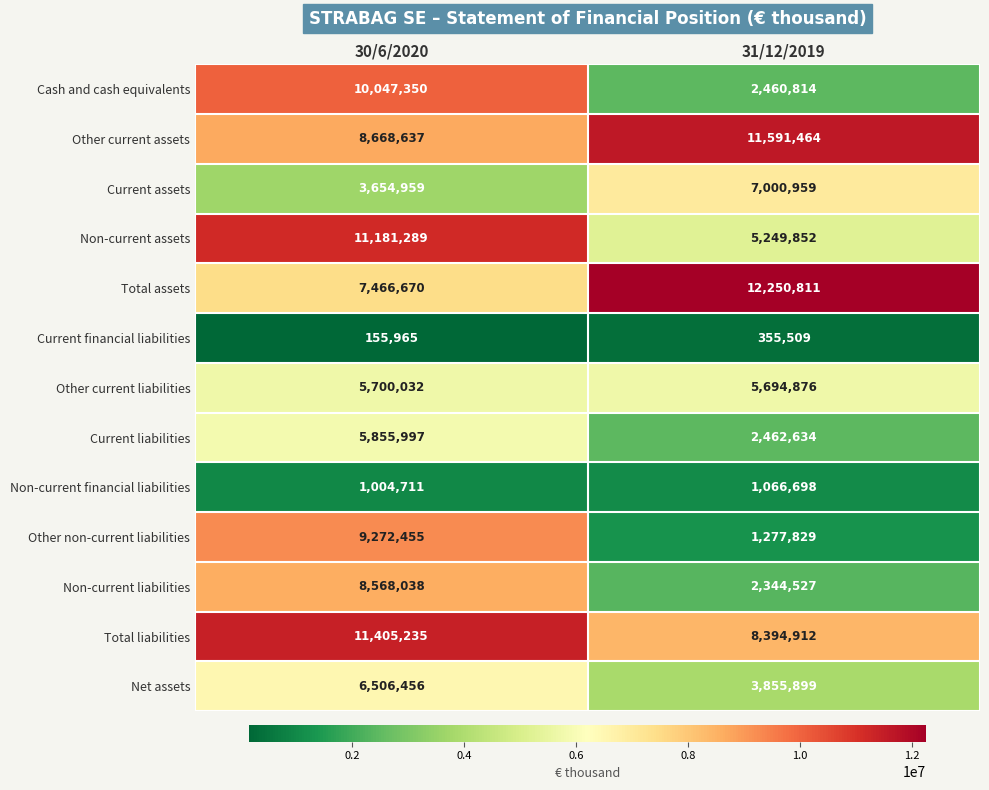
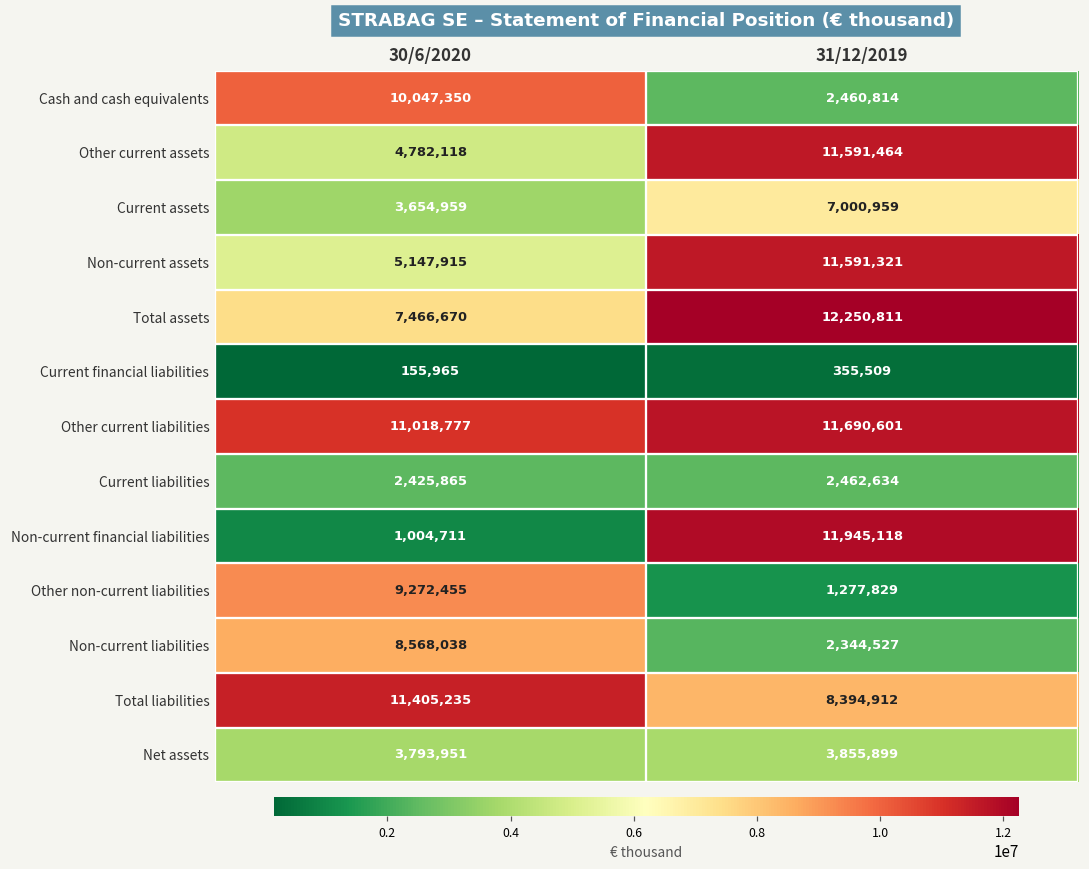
  {
    "Cash and cash equivalents": {
      "30/6/2020": "10,047,350",
      "31/12/2019": "2,460,814"
    },
    "Other current assets": {
-     "30/6/2020": "8,668,637",
+     "30/6/2020": "4,782,118",
      "31/12/2019": "11,591,464"
    },
    "Current assets": {
      "30/6/2020": "3,654,959",
      "31/12/2019": "7,000,959"
    },
    "Non-current assets": {
-     "30/6/2020": "11,181,289",
-     "31/12/2019": "5,249,852"
+     "30/6/2020": "5,147,915",
+     "31/12/2019": "11,591,321"
    },
    "Total assets": {
      "30/6/2020": "7,466,670",
      "31/12/2019": "12,250,811"
    },
    "Current financial liabilities": {
      "30/6/2020": "155,965",
      "31/12/2019": "355,509"
    },
    "Other current liabilities": {
-     "30/6/2020": "5,700,032",
-     "31/12/2019": "5,694,876"
+     "30/6/2020": "11,018,777",
+     "31/12/2019": "11,690,601"
    },
    "Current liabilities": {
-     "30/6/2020": "5,855,997",
+     "30/6/2020": "2,425,865",
      "31/12/2019": "2,462,634"
    },
    "Non-current financial liabilities": {
      "30/6/2020": "1,004,711",
-     "31/12/2019": "1,066,698"
+     "31/12/2019": "11,945,118"
    },
    "Other non-current liabilities": {
      "30/6/2020": "9,272,455",
      "31/12/2019": "1,277,829"
    },
    "Non-current liabilities": {
      "30/6/2020": "8,568,038",
      "31/12/2019": "2,344,527"
    },
    "Total liabilities": {
      "30/6/2020": "11,405,235",
      "31/12/2019": "8,394,912"
    },
    "Net assets": {
-     "30/6/2020": "6,506,456",
+     "30/6/2020": "3,793,951",
      "31/12/2019": "3,855,899"
    }
  }
